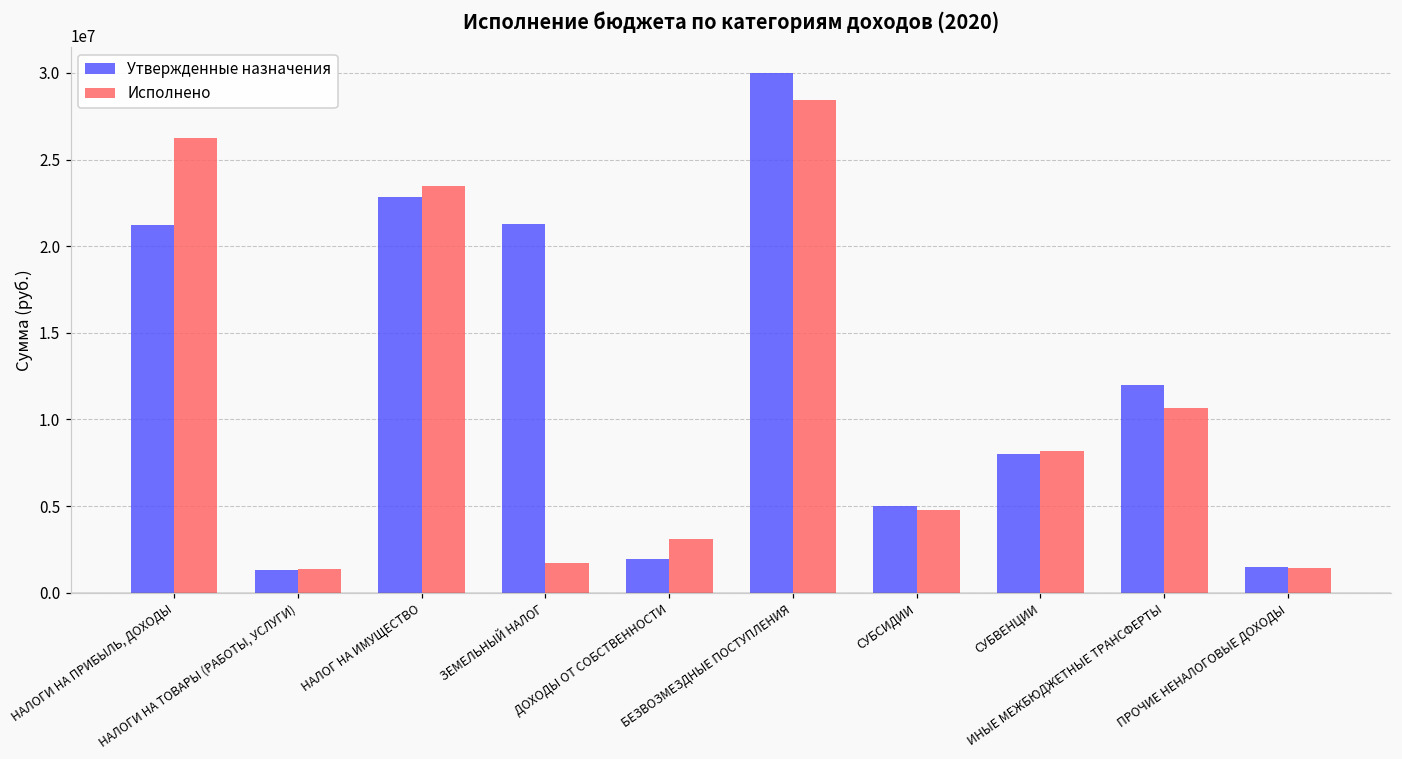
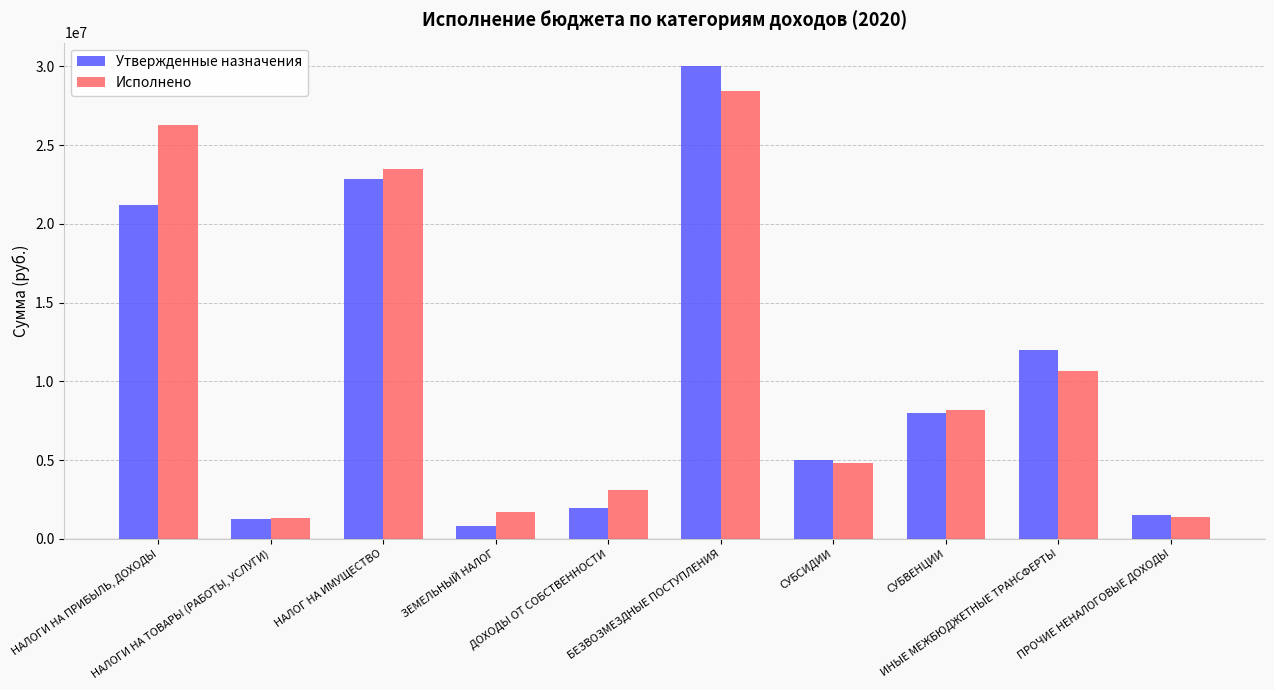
  {
    "Утвержденные назначения": {
      "НАЛОГИ НА ПРИБЫЛЬ, ДОХОДЫ": 21200000,
      "НАЛОГИ НА ТОВАРЫ (РАБОТЫ, УСЛУГИ)": 1300000,
      "НАЛОГ НА ИМУЩЕСТВО": 22900000,
-     "ЗЕМЕЛЬНЫЙ НАЛОГ": 21300000,
+     "ЗЕМЕЛЬНЫЙ НАЛОГ": 800000,
      "ДОХОДЫ ОТ СОБСТВЕННОСТИ": 2000000,
      "БЕЗВОЗМЕЗДНЫЕ ПОСТУПЛЕНИЯ": 30000000,
      "СУБСИДИИ": 5000000,
      "СУБВЕНЦИИ": 8000000,
      "ИНЫЕ МЕЖБЮДЖЕТНЫЕ ТРАНСФЕРТЫ": 12000000,
      "ПРОЧИЕ НЕНАЛОГОВЫЕ ДОХОДЫ": 1500000
    },
    "Исполнено": {
      "НАЛОГИ НА ПРИБЫЛЬ, ДОХОДЫ": 26300000,
      "НАЛОГИ НА ТОВАРЫ (РАБОТЫ, УСЛУГИ)": 1300000,
      "НАЛОГ НА ИМУЩЕСТВО": 23500000,
      "ЗЕМЕЛЬНЫЙ НАЛОГ": 1700000,
      "ДОХОДЫ ОТ СОБСТВЕННОСТИ": 3100000,
      "БЕЗВОЗМЕЗДНЫЕ ПОСТУПЛЕНИЯ": 28400000,
      "СУБСИДИИ": 4800000,
      "СУБВЕНЦИИ": 8200000,
      "ИНЫЕ МЕЖБЮДЖЕТНЫЕ ТРАНСФЕРТЫ": 10700000,
      "ПРОЧИЕ НЕНАЛОГОВЫЕ ДОХОДЫ": 1400000
    }
  }
